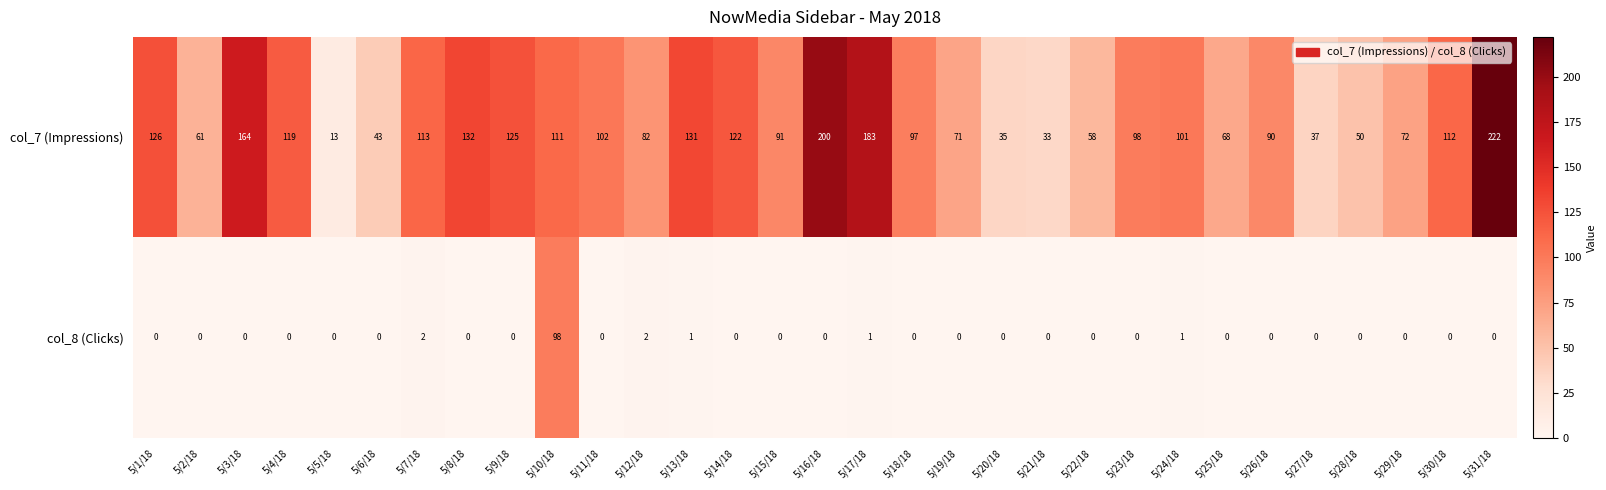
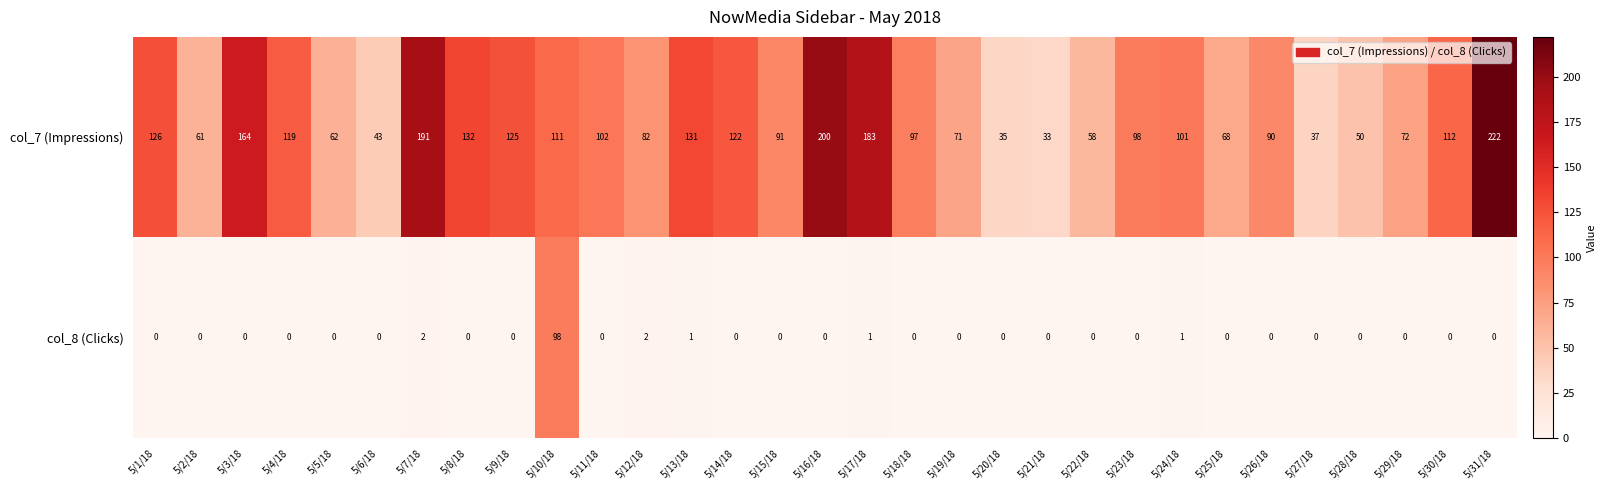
  {
    "col_7 (Impressions)": {
      "5/1/18": 126,
      "5/2/18": 61,
      "5/3/18": 164,
      "5/4/18": 119,
-     "5/5/18": 13,
+     "5/5/18": 62,
      "5/6/18": 43,
-     "5/7/18": 113,
+     "5/7/18": 191,
      "5/8/18": 132,
      "5/9/18": 125,
      "5/10/18": 111,
      "5/11/18": 102,
      "5/12/18": 82,
      "5/13/18": 131,
      "5/14/18": 122,
      "5/15/18": 91,
      "5/16/18": 200,
      "5/17/18": 183,
      "5/18/18": 97,
      "5/19/18": 71,
      "5/20/18": 35,
      "5/21/18": 33,
      "5/22/18": 58,
      "5/23/18": 98,
      "5/24/18": 101,
      "5/25/18": 68,
      "5/26/18": 90,
      "5/27/18": 37,
      "5/28/18": 50,
      "5/29/18": 72,
      "5/30/18": 112,
      "5/31/18": 222
    },
    "col_8 (Clicks)": {
      "5/1/18": 0,
      "5/2/18": 0,
      "5/3/18": 0,
      "5/4/18": 0,
      "5/5/18": 0,
      "5/6/18": 0,
      "5/7/18": 2,
      "5/8/18": 0,
      "5/9/18": 0,
      "5/10/18": 98,
      "5/11/18": 0,
      "5/12/18": 2,
      "5/13/18": 1,
      "5/14/18": 0,
      "5/15/18": 0,
      "5/16/18": 0,
      "5/17/18": 1,
      "5/18/18": 0,
      "5/19/18": 0,
      "5/20/18": 0,
      "5/21/18": 0,
      "5/22/18": 0,
      "5/23/18": 0,
      "5/24/18": 1,
      "5/25/18": 0,
      "5/26/18": 0,
      "5/27/18": 0,
      "5/28/18": 0,
      "5/29/18": 0,
      "5/30/18": 0,
      "5/31/18": 0
    }
  }
